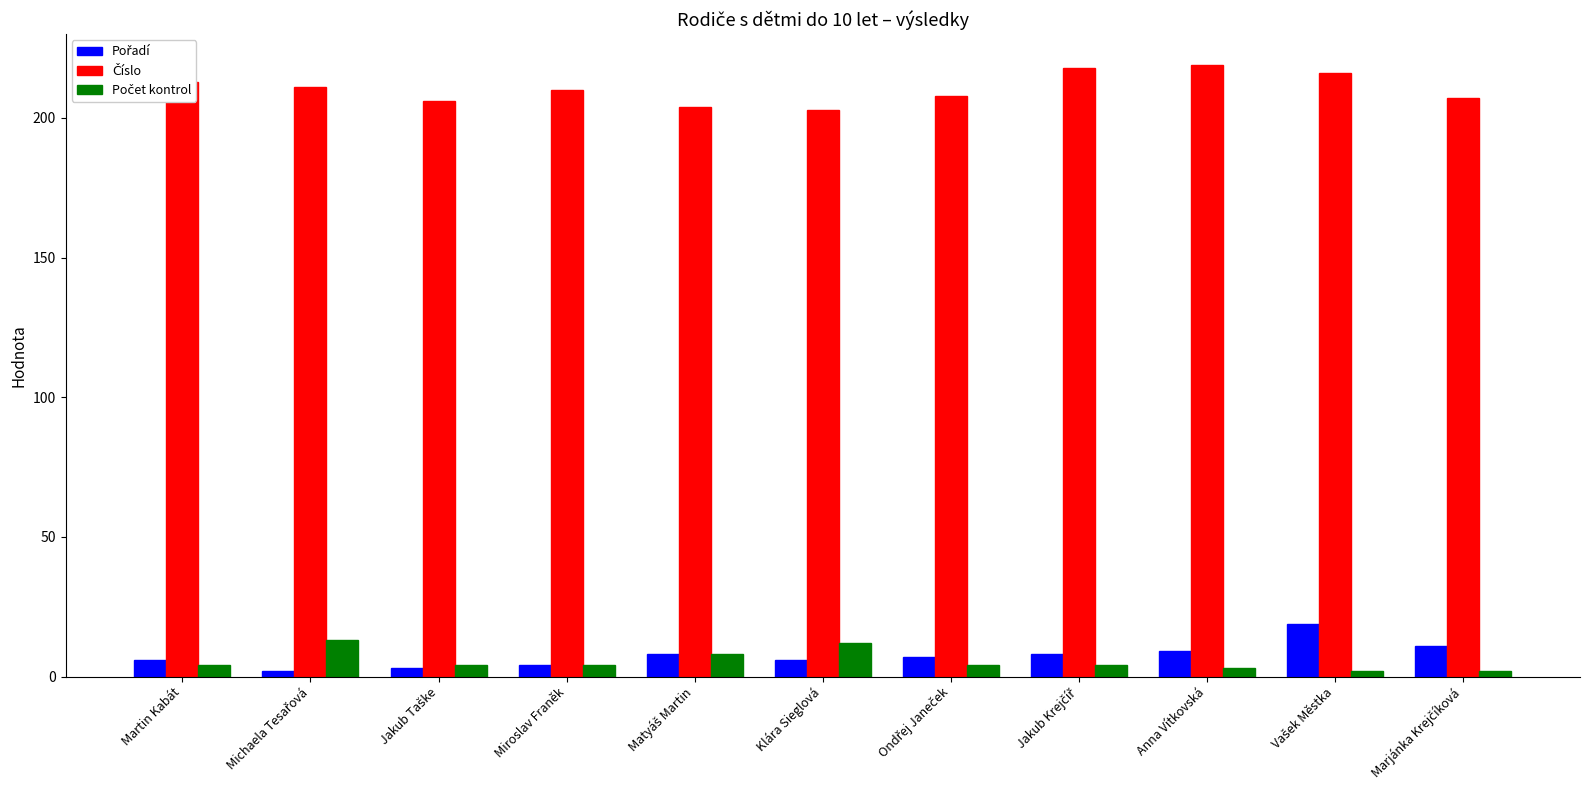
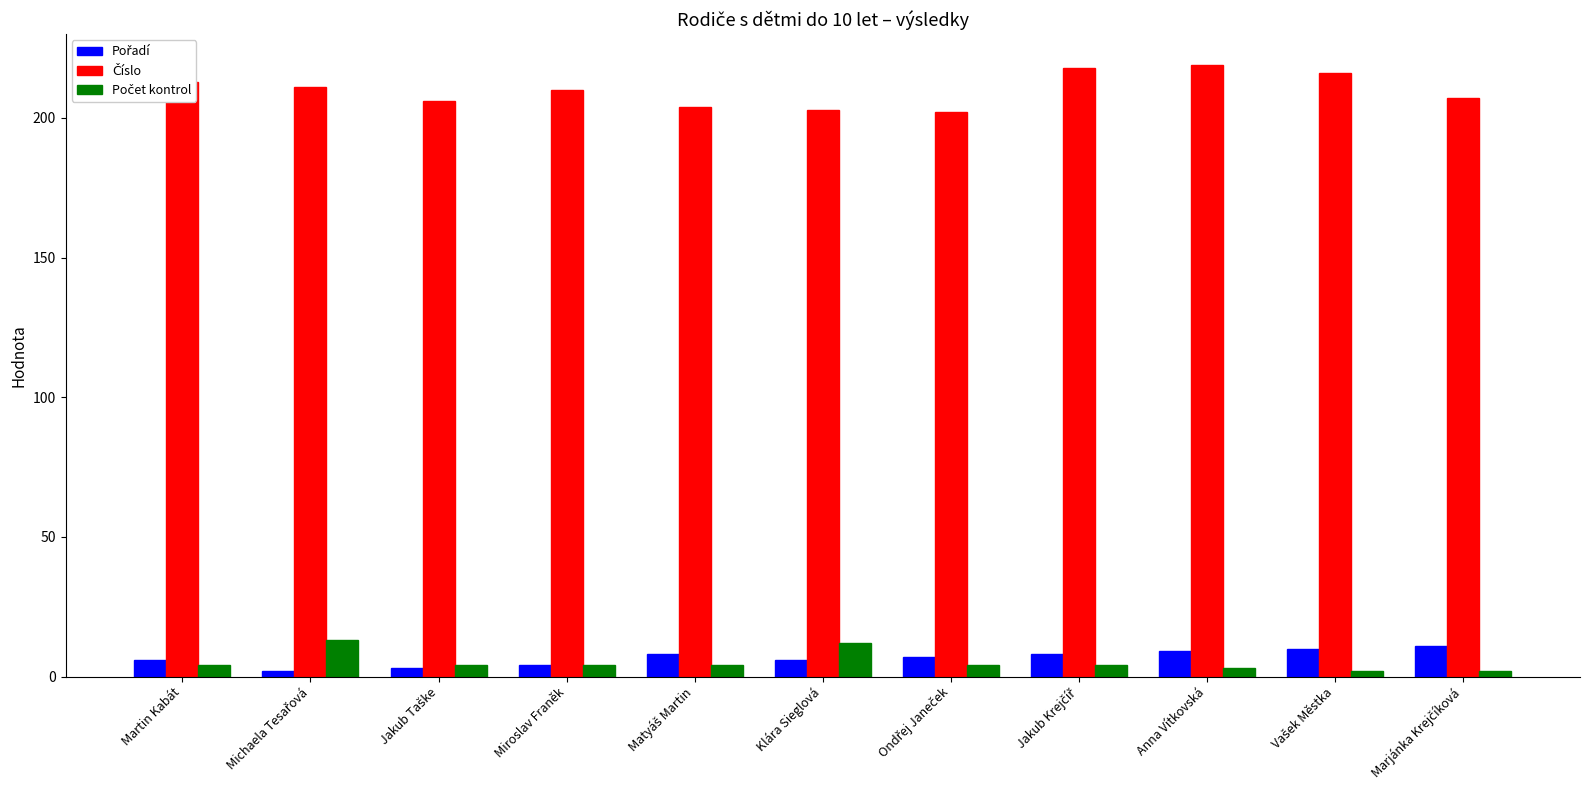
  {
    "Pořadí": {
      "Martin Kabát": 6,
      "Michaela Tesařová": 2,
      "Jakub Taške": 3,
      "Miroslav Franěk": 4,
      "Matyáš Martin": 8,
      "Klára Sieglová": 6,
      "Ondřej Janeček": 7,
      "Jakub Krejčíř": 8,
      "Anna Vítkovská": 9,
-     "Vašek Městka": 19,
+     "Vašek Městka": 10,
      "Marjánka Krejčíková": 11
    },
    "Číslo": {
      "Michaela Tesařová": 211,
      "Jakub Taške": 206,
      "Miroslav Franěk": 210,
      "Matyáš Martin": 204,
      "Klára Sieglová": 203,
-     "Ondřej Janeček": 208,
+     "Ondřej Janeček": 202,
      "Jakub Krejčíř": 218,
      "Anna Vítkovská": 219,
      "Vašek Městka": 216,
      "Marjánka Krejčíková": 207
    },
    "Počet kontrol": {
      "Martin Kabát": 4,
      "Michaela Tesařová": 13,
      "Jakub Taške": 4,
      "Miroslav Franěk": 4,
-     "Matyáš Martin": 8,
+     "Matyáš Martin": 4,
      "Klára Sieglová": 12,
      "Ondřej Janeček": 4,
      "Jakub Krejčíř": 4,
      "Anna Vítkovská": 3,
      "Vašek Městka": 2,
      "Marjánka Krejčíková": 2
    }
  }
